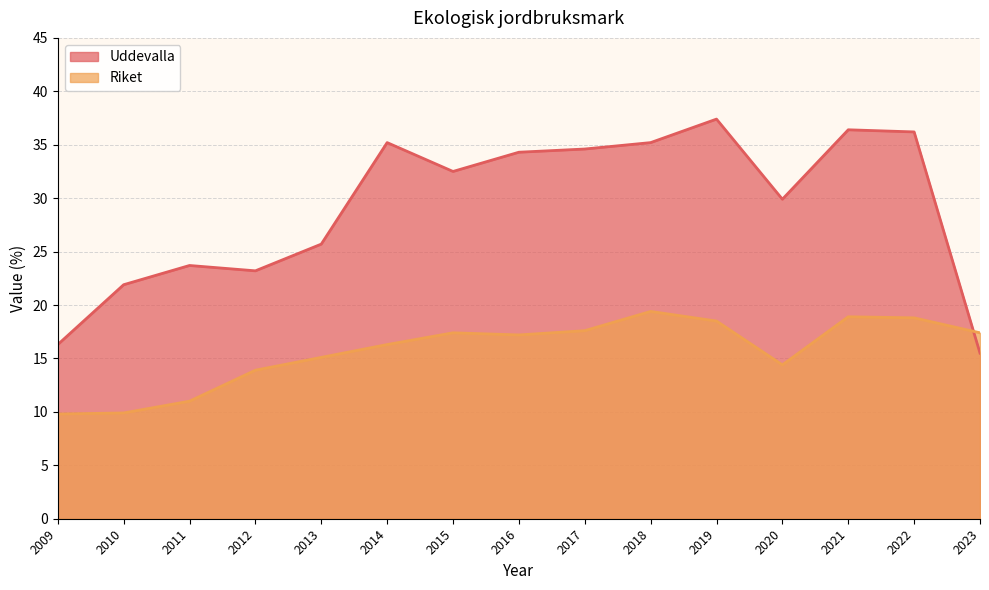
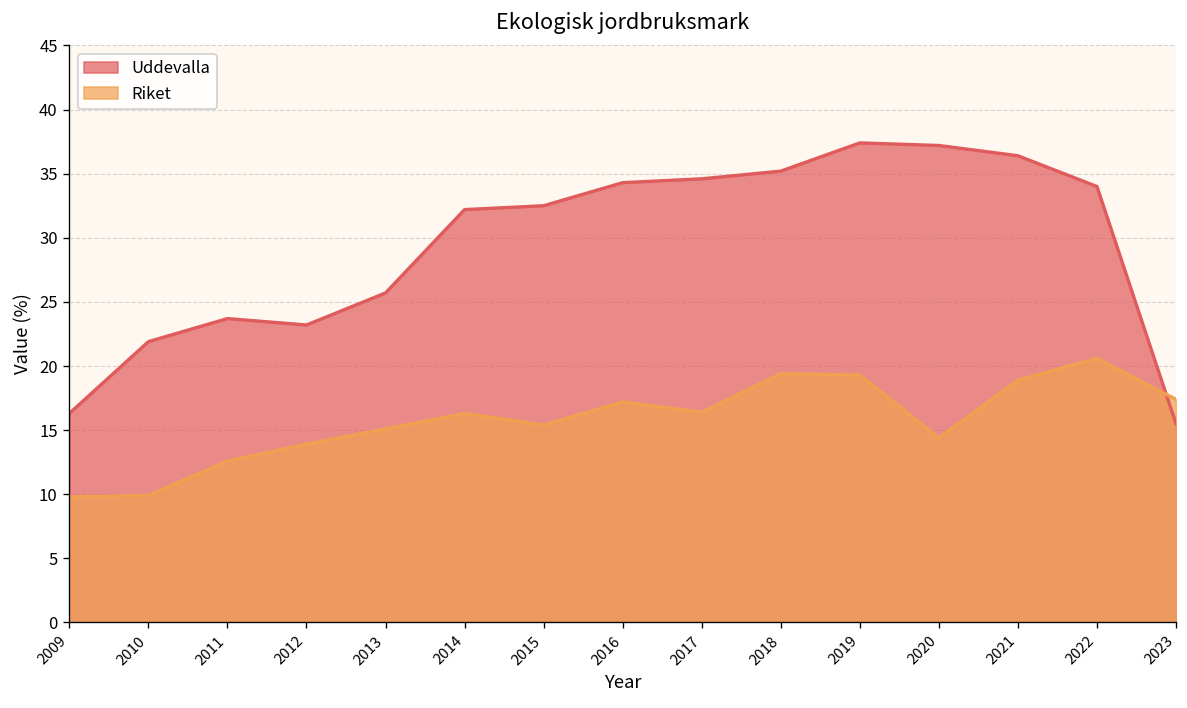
  {
    "Uddevalla": {
      "2009": 16.3,
      "2010": 21.9,
      "2011": 23.7,
      "2012": 23.2,
      "2013": 25.7,
-     "2014": 35.2,
+     "2014": 32.2,
      "2015": 32.5,
      "2016": 34.3,
      "2017": 34.6,
      "2018": 35.2,
      "2019": 37.4,
-     "2020": 29.9,
+     "2020": 37.2,
      "2021": 36.4,
-     "2022": 36.2,
+     "2022": 34.0,
      "2023": 15.5
    },
    "Riket": {
      "2009": 9.8,
      "2010": 9.9,
-     "2011": 11.0,
+     "2011": 12.6,
      "2012": 13.9,
      "2013": 15.1,
      "2014": 16.3,
-     "2015": 17.4,
+     "2015": 15.4,
      "2016": 17.2,
-     "2017": 17.6,
+     "2017": 16.4,
      "2018": 19.4,
-     "2019": 18.5,
+     "2019": 19.3,
      "2020": 14.4,
      "2021": 18.9,
-     "2022": 18.8,
+     "2022": 20.6,
      "2023": 17.4
    }
  }
